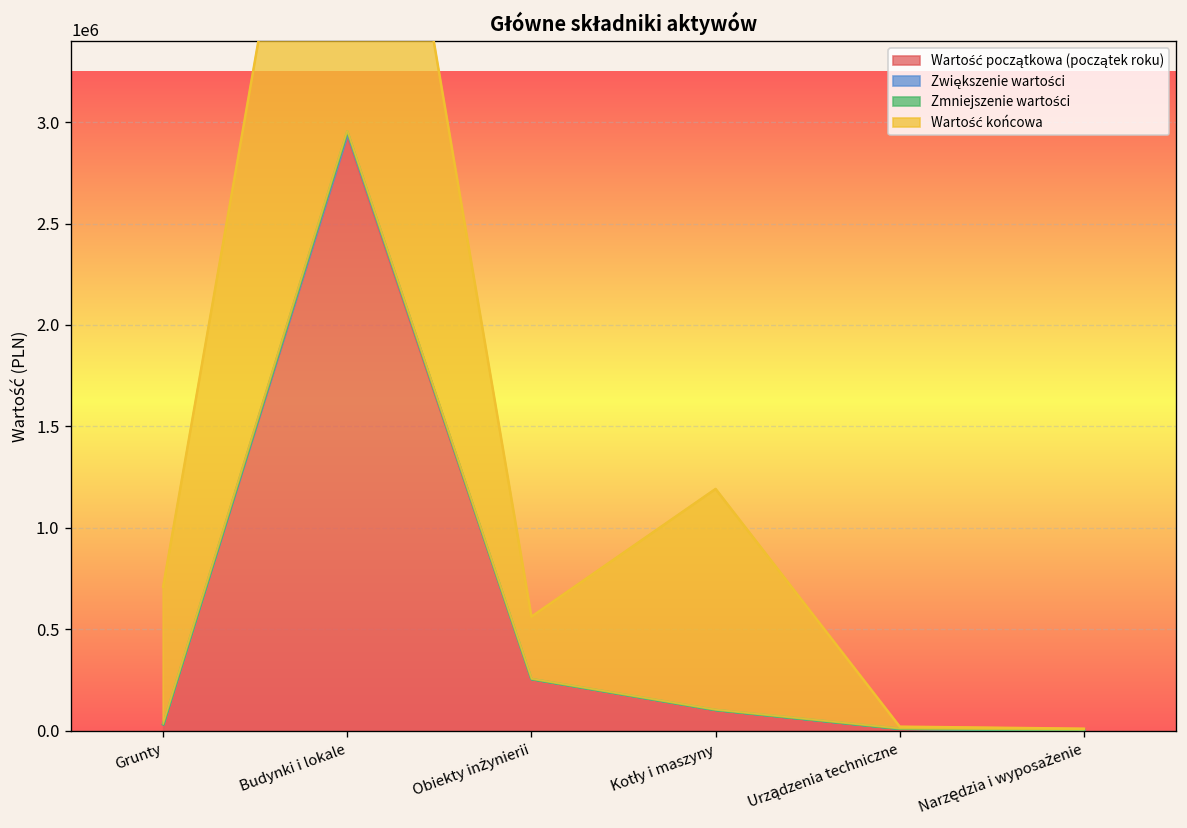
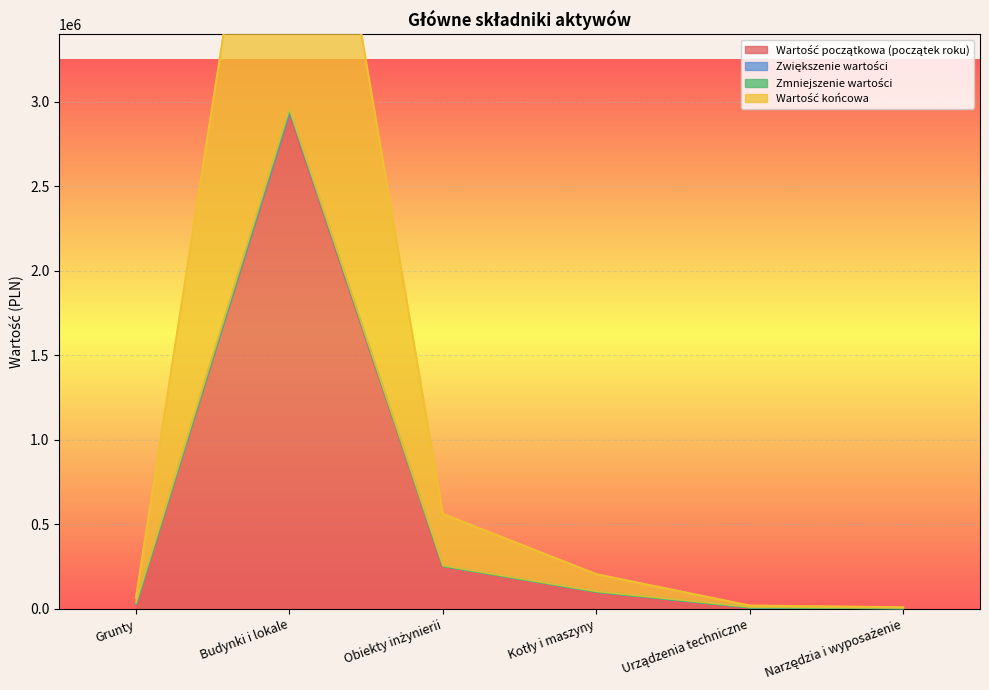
  {
    "Wartość początkowa (początek roku)": {
      "Budynki i lokale": 2940000
    },
    "Zmniejszenie wartości": {
      "Budynki i lokale": 2960000
    },
    "Wartość końcowa": {
-     "Grunty": 680000,
+     "Grunty": 30000,
      "Obiekty inżynierii": 310000,
-     "Kotły i maszyny": 1090000
+     "Kotły i maszyny": 100000
    }
  }
